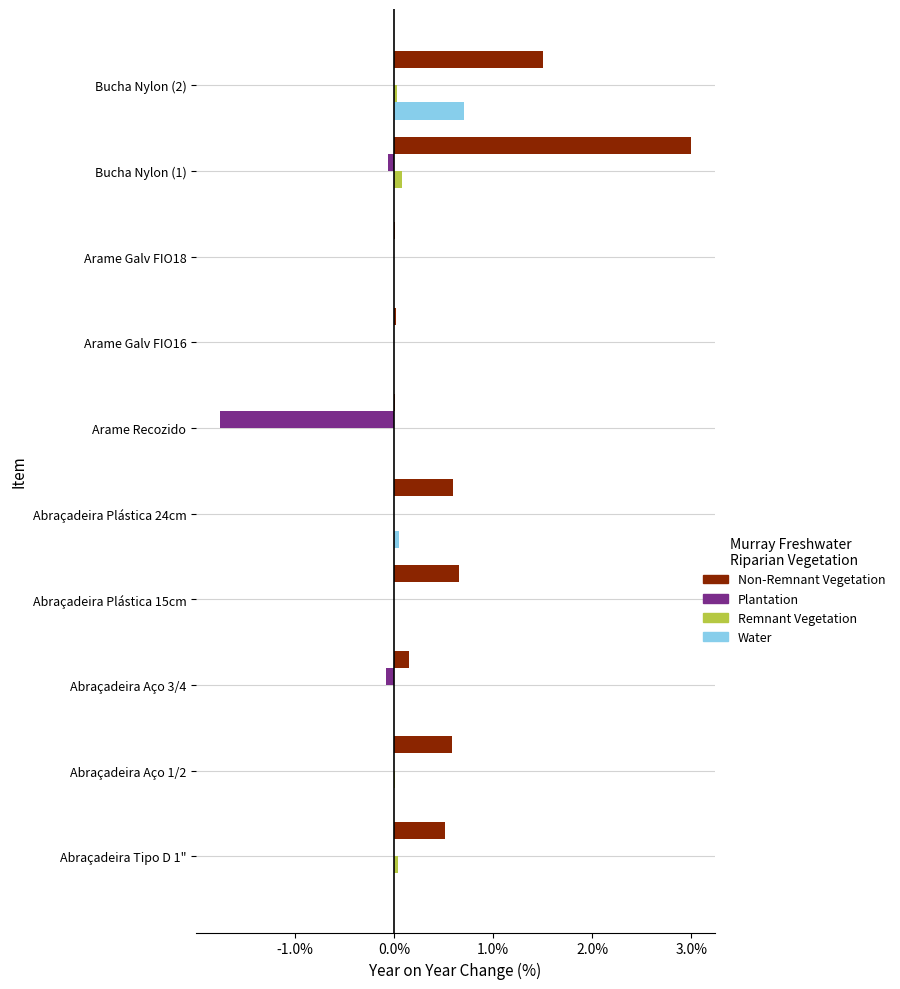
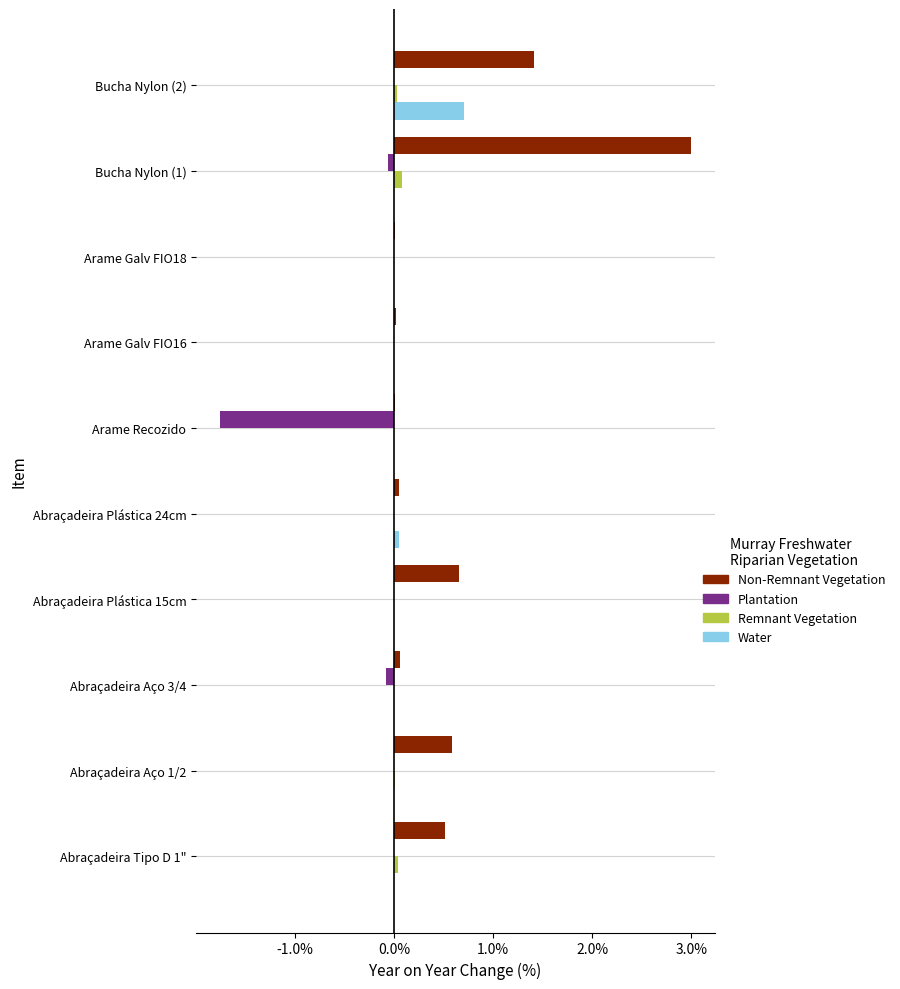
  {
    "Non-Remnant Vegetation": {
-     "Bucha Nylon (2)": "1.5%",
+     "Bucha Nylon (2)": "1.4%",
      "Bucha Nylon (1)": "3.0%",
-     "Abraçadeira Plástica 24cm": "0.6%",
+     "Abraçadeira Plástica 24cm": "0.0%",
      "Abraçadeira Plástica 15cm": "0.7%",
-     "Abraçadeira Aço 3/4": "0.2%",
+     "Abraçadeira Aço 3/4": "0.1%",
      "Abraçadeira Aço 1/2": "0.6%",
      "Abraçadeira Tipo D 1\"": "0.5%"
    },
    "Plantation": {
      "Bucha Nylon (2)": "0.0%",
      "Bucha Nylon (1)": "-0.1%",
      "Arame Galv FIO18": "0.0%",
      "Arame Galv FIO16": "0.0%",
      "Arame Recozido": "-1.8%",
      "Abraçadeira Plástica 24cm": "0.0%",
      "Abraçadeira Plástica 15cm": "0.0%",
      "Abraçadeira Aço 3/4": "-0.1%",
      "Abraçadeira Aço 1/2": "0.0%",
      "Abraçadeira Tipo D 1\"": "0.0%"
    },
    "Remnant Vegetation": {
      "Bucha Nylon (2)": "0.0%",
      "Bucha Nylon (1)": "0.1%",
      "Abraçadeira Tipo D 1\"": "0.0%"
    },
    "Water": {
      "Bucha Nylon (2)": "0.7%",
      "Bucha Nylon (1)": "0.0%",
      "Arame Galv FIO18": "0.0%",
      "Arame Galv FIO16": "0.0%",
      "Arame Recozido": "0.0%",
      "Abraçadeira Plástica 24cm": "0.1%",
      "Abraçadeira Plástica 15cm": "0.0%",
      "Abraçadeira Aço 3/4": "0.0%",
      "Abraçadeira Aço 1/2": "0.0%",
      "Abraçadeira Tipo D 1\"": "0.0%"
    }
  }
